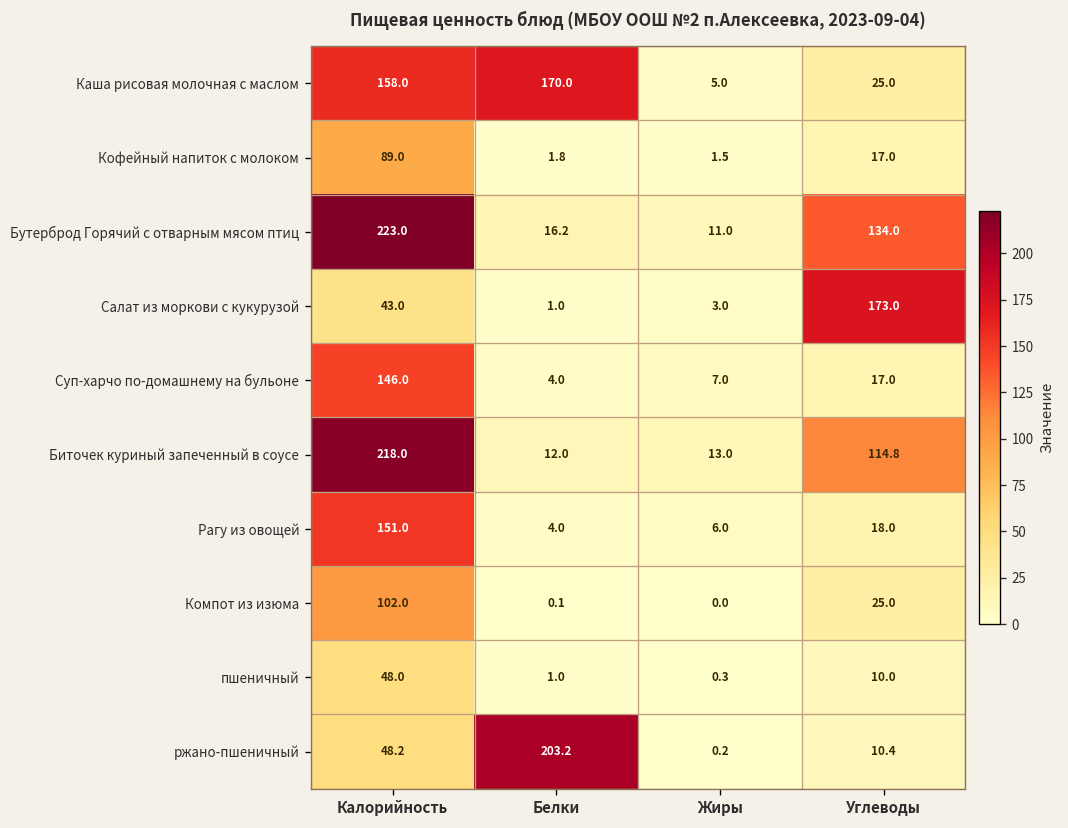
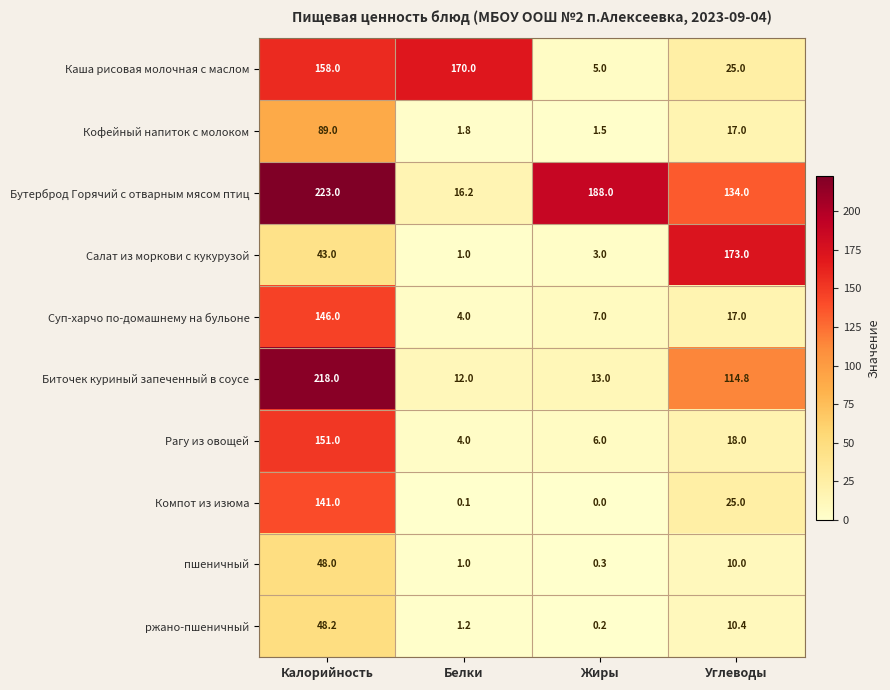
  {
    "Каша рисовая молочная с маслом": {
      "Калорийность": 158.0,
      "Белки": 170.0,
      "Жиры": 5.0,
      "Углеводы": 25.0
    },
    "Кофейный напиток с молоком": {
      "Калорийность": 89.0,
      "Белки": 1.8,
      "Жиры": 1.5,
      "Углеводы": 17.0
    },
    "Бутерброд Горячий с отварным мясом птиц": {
      "Калорийность": 223.0,
      "Белки": 16.2,
-     "Жиры": 11.0,
+     "Жиры": 188.0,
      "Углеводы": 134.0
    },
    "Салат из моркови с кукурузой": {
      "Калорийность": 43.0,
      "Белки": 1.0,
      "Жиры": 3.0,
      "Углеводы": 173.0
    },
    "Суп-харчо по-домашнему на бульоне": {
      "Калорийность": 146.0,
      "Белки": 4.0,
      "Жиры": 7.0,
      "Углеводы": 17.0
    },
    "Биточек куриный запеченный в соусе": {
      "Калорийность": 218.0,
      "Белки": 12.0,
      "Жиры": 13.0,
      "Углеводы": 114.8
    },
    "Рагу из овощей": {
      "Калорийность": 151.0,
      "Белки": 4.0,
      "Жиры": 6.0,
      "Углеводы": 18.0
    },
    "Компот из изюма": {
-     "Калорийность": 102.0,
+     "Калорийность": 141.0,
      "Белки": 0.1,
      "Жиры": 0.0,
      "Углеводы": 25.0
    },
    "пшеничный": {
      "Калорийность": 48.0,
      "Белки": 1.0,
      "Жиры": 0.3,
      "Углеводы": 10.0
    },
    "ржано-пшеничный": {
      "Калорийность": 48.2,
-     "Белки": 203.2,
+     "Белки": 1.2,
      "Жиры": 0.2,
      "Углеводы": 10.4
    }
  }
